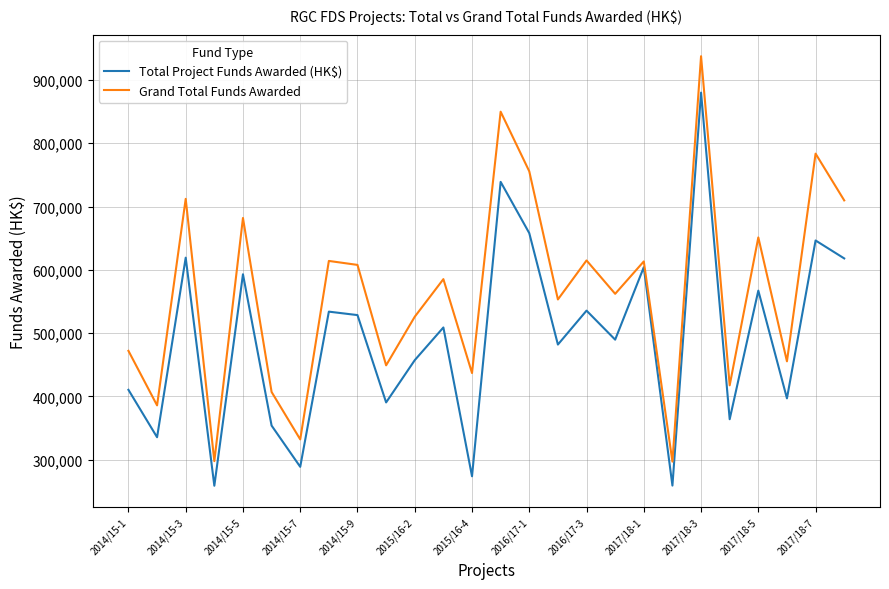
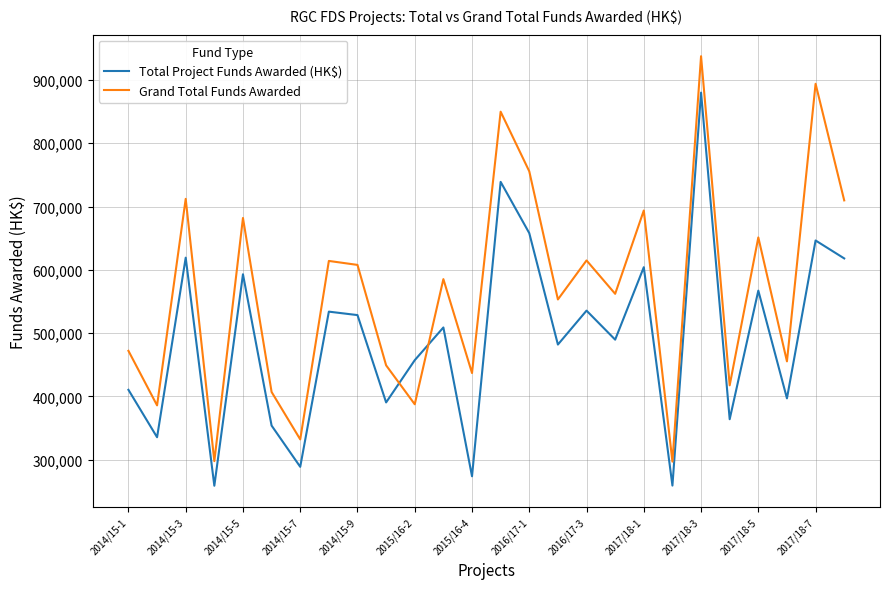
  {
    "Total Project Funds Awarded (HK$)": {
      "2014/15-1": "410,000",
      "2014/15-3": "620,000",
      "2014/15-5": "590,000",
      "2014/15-7": "290,000",
      "2014/15-9": "530,000",
      "2015/16-2": "460,000",
      "2015/16-4": "270,000",
      "2016/17-1": "660,000",
      "2016/17-3": "540,000",
      "2017/18-1": "600,000",
      "2017/18-3": "880,000",
      "2017/18-5": "570,000",
      "2017/18-7": "650,000"
    },
    "Grand Total Funds Awarded": {
      "2014/15-1": "470,000",
      "2014/15-3": "710,000",
      "2014/15-5": "680,000",
      "2014/15-7": "330,000",
      "2014/15-9": "610,000",
-     "2015/16-2": "530,000",
+     "2015/16-2": "390,000",
      "2015/16-4": "440,000",
      "2016/17-1": "760,000",
      "2016/17-3": "610,000",
-     "2017/18-1": "610,000",
+     "2017/18-1": "690,000",
      "2017/18-3": "940,000",
      "2017/18-5": "650,000",
-     "2017/18-7": "780,000"
+     "2017/18-7": "890,000"
    }
  }
